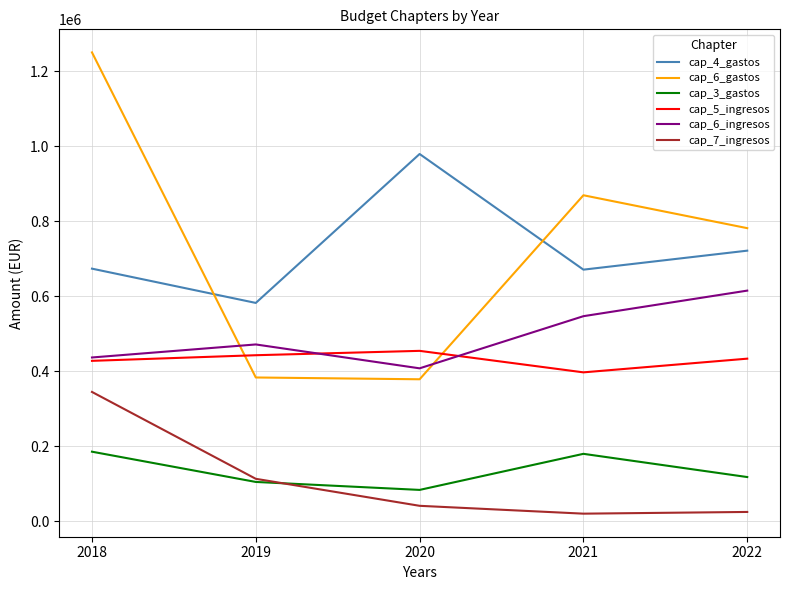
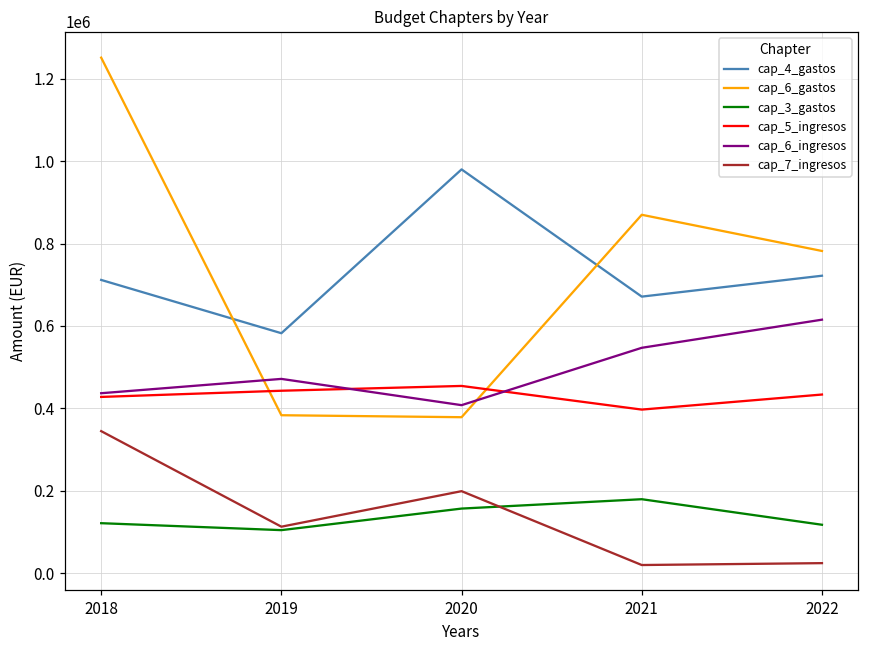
  {
    "cap_4_gastos": {
-     "2018": 670000,
+     "2018": 710000,
      "2019": 580000,
      "2020": 980000,
      "2021": 670000,
      "2022": 720000
    },
    "cap_6_gastos": {
      "2018": 1250000,
      "2019": 380000,
      "2020": 380000,
      "2021": 870000,
      "2022": 780000
    },
    "cap_3_gastos": {
-     "2018": 190000,
+     "2018": 120000,
      "2019": 100000,
-     "2020": 80000,
+     "2020": 160000,
      "2021": 180000,
      "2022": 120000
    },
    "cap_5_ingresos": {
      "2018": 430000,
      "2019": 440000,
      "2020": 450000,
      "2021": 400000,
      "2022": 430000
    },
    "cap_6_ingresos": {
      "2018": 440000,
      "2019": 470000,
      "2020": 410000,
      "2021": 550000,
      "2022": 620000
    },
    "cap_7_ingresos": {
      "2018": 340000,
      "2019": 110000,
-     "2020": 40000,
+     "2020": 200000,
      "2021": 20000,
      "2022": 20000
    }
  }
